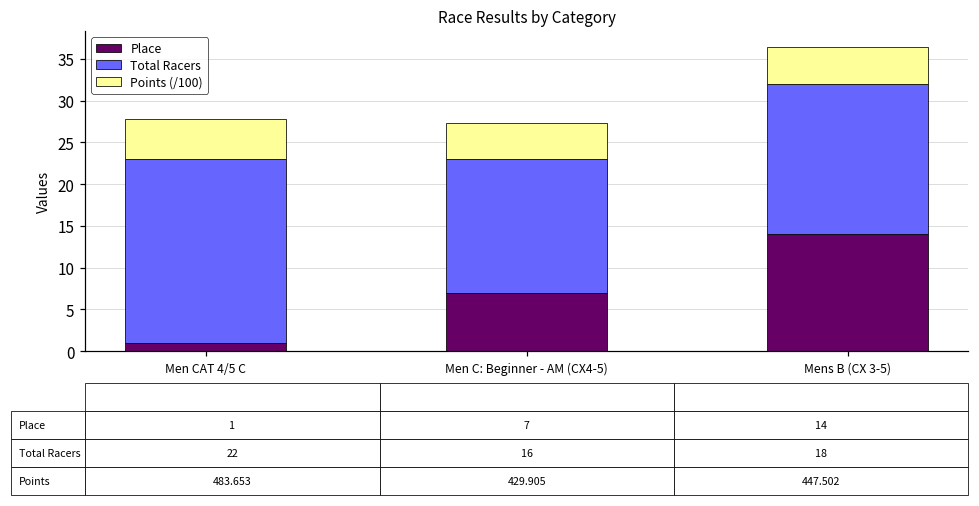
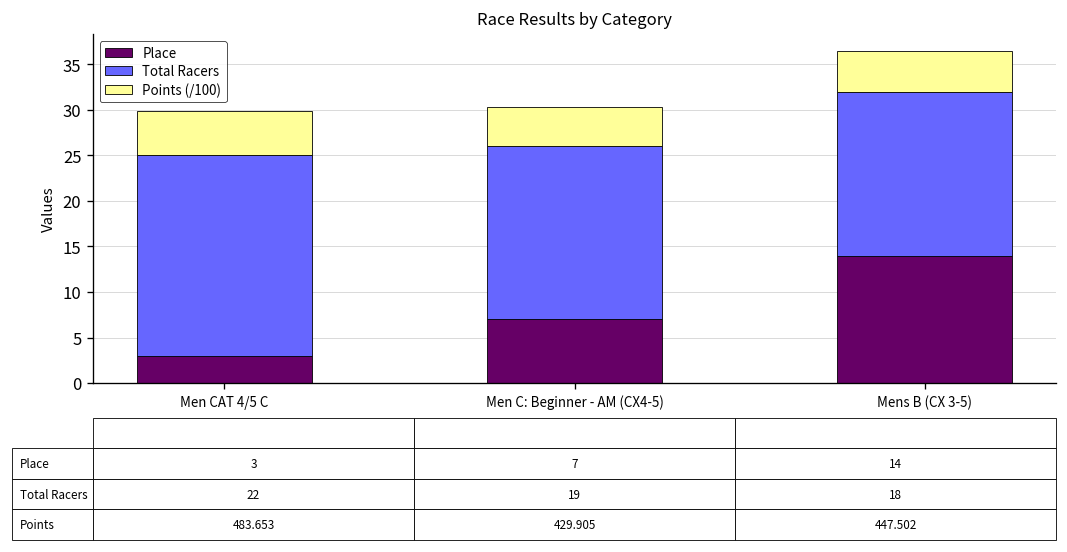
  {
    "Place": {
-     "Men CAT 4/5 C": 1
+     "Men CAT 4/5 C": 3
    },
    "Total Racers": {
-     "Men C: Beginner - AM (CX4-5)": 16
+     "Men C: Beginner - AM (CX4-5)": 19
    },
    "Points (/100)": {
      "Men CAT 4/5 C": 5,
      "Men C: Beginner - AM (CX4-5)": 4,
      "Mens B (CX 3-5)": 4
    }
  }
